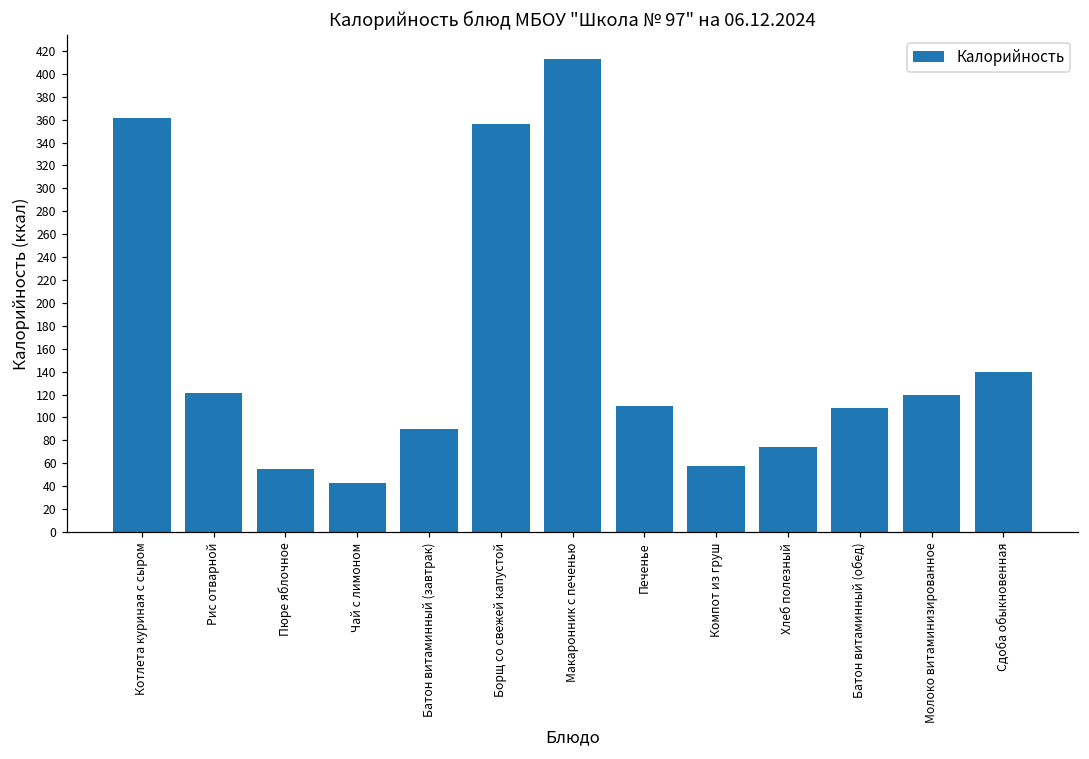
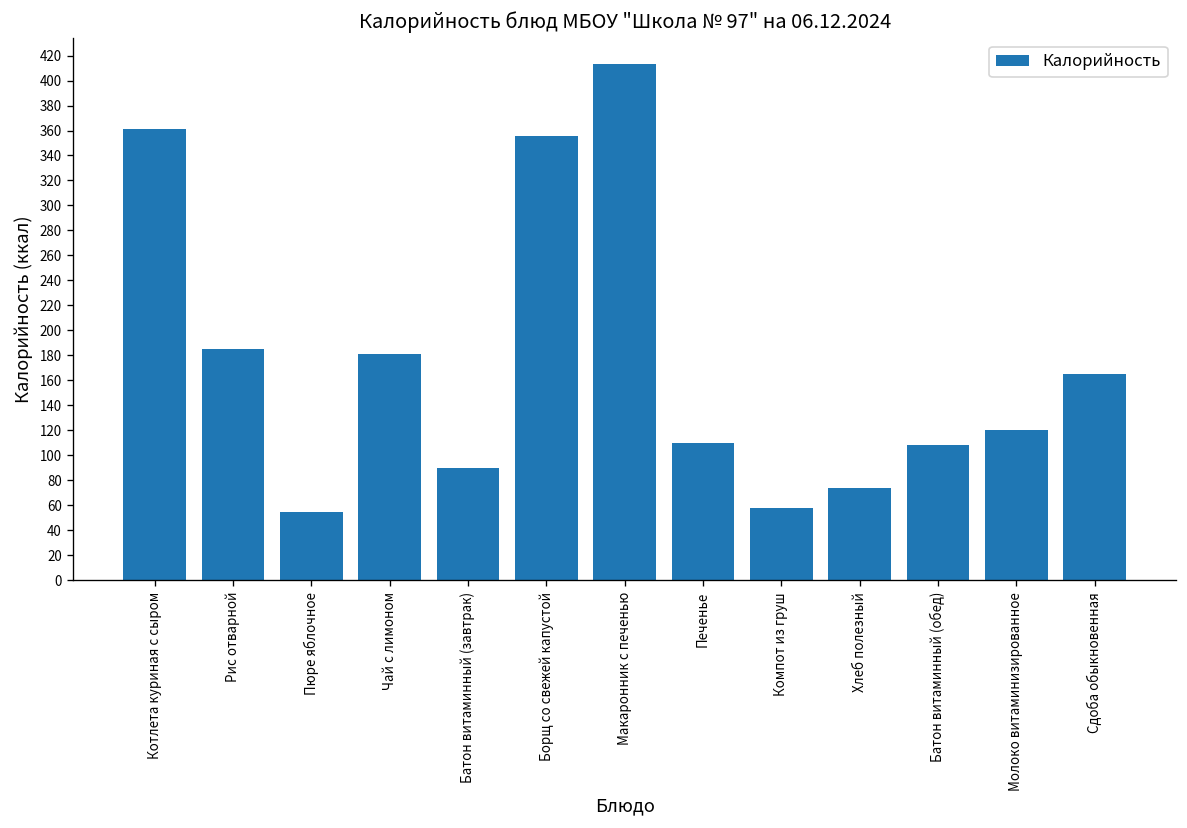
  {
    "Котлета куриная с сыром": 361,
-   "Рис отварной": 121,
+   "Рис отварной": 185,
    "Пюре яблочное": 55,
-   "Чай с лимоном": 43,
+   "Чай с лимоном": 181,
    "Батон витаминный (завтрак)": 90,
    "Борщ со свежей капустой": 356,
    "Макаронник с печенью": 413,
    "Печенье": 110,
    "Компот из груш": 58,
    "Хлеб полезный": 74,
    "Батон витаминный (обед)": 108,
    "Молоко витаминизированное": 120,
-   "Сдоба обыкновенная": 140
+   "Сдоба обыкновенная": 165
  }
